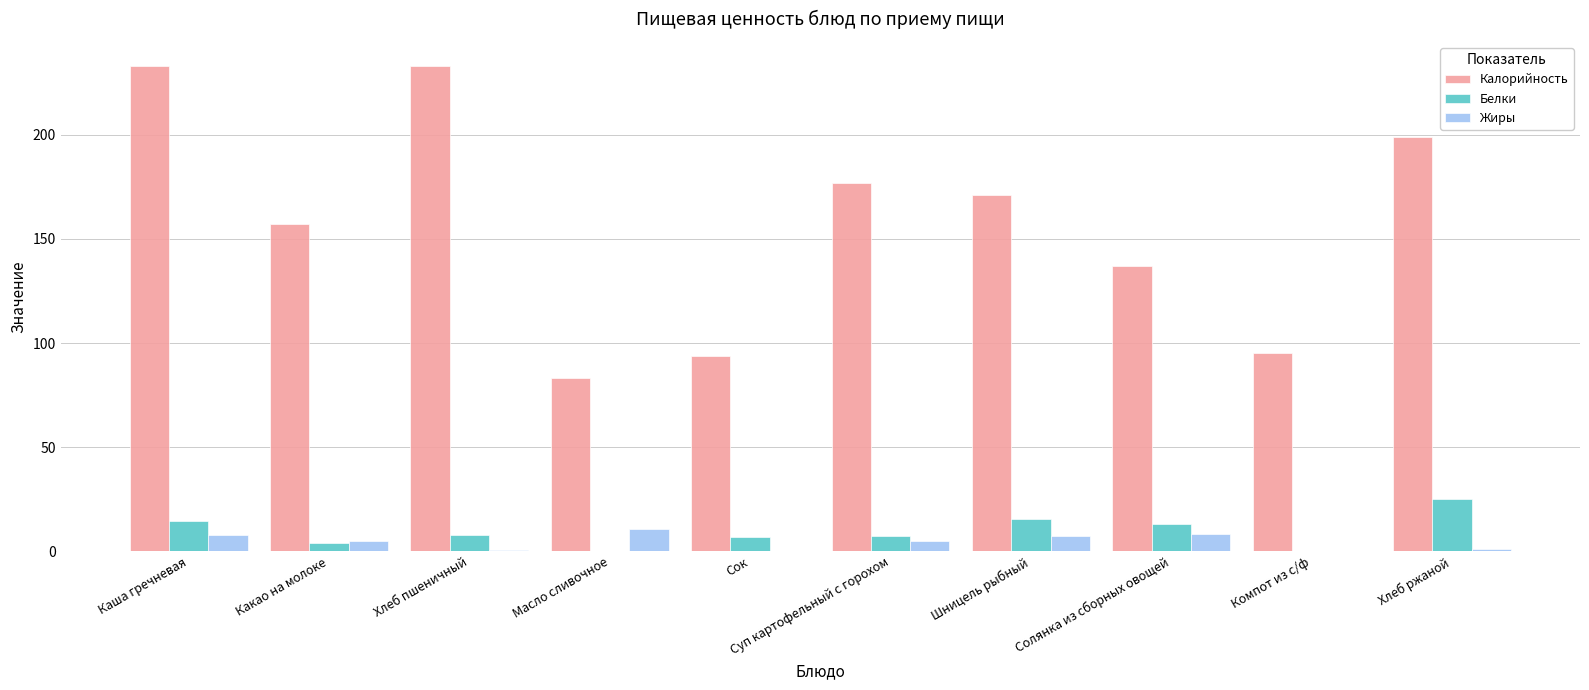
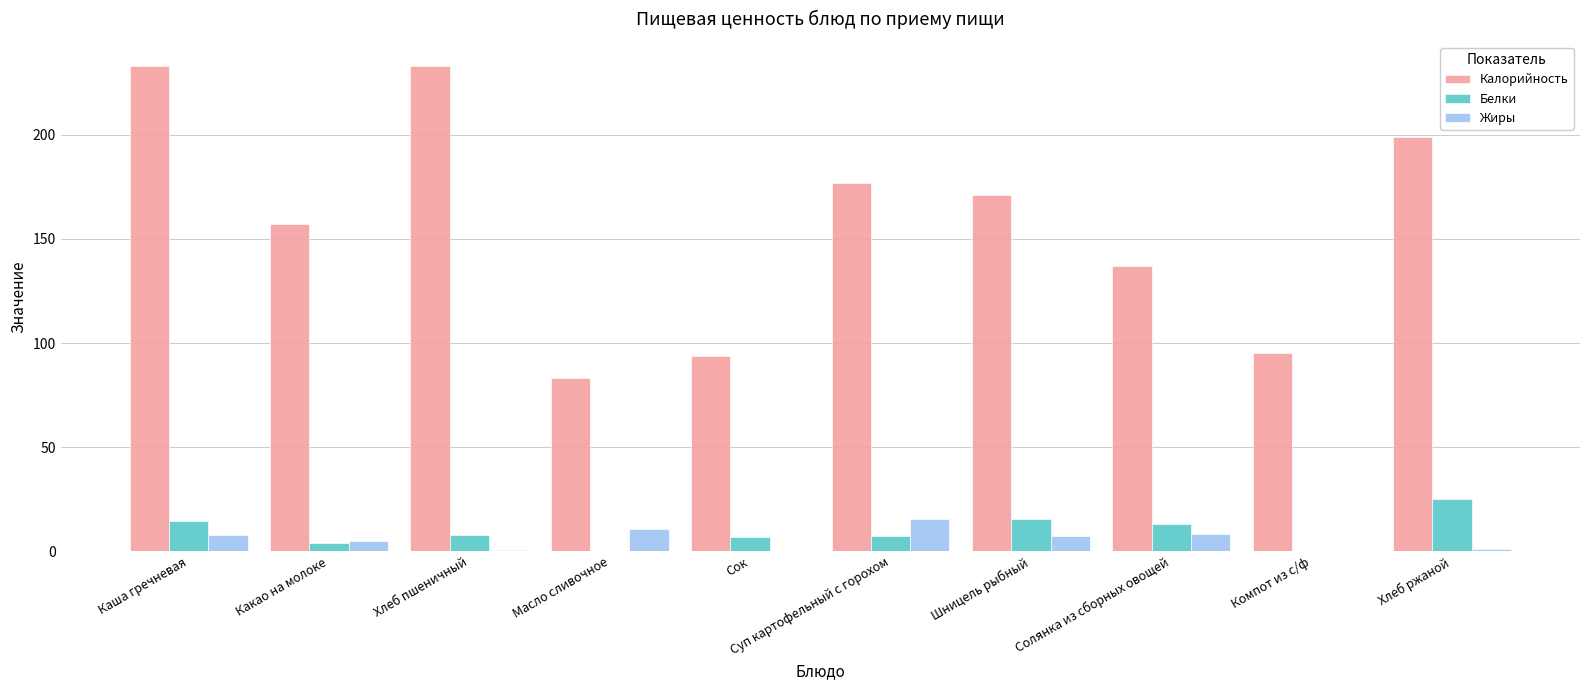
  {
    "Калорийность": {
      "Каша гречневая": 233,
      "Какао на молоке": 157,
      "Хлеб пшеничный": 233,
      "Масло сливочное": 83,
      "Сок": 94,
      "Суп картофельный с горохом": 177,
      "Шницель рыбный": 171,
      "Солянка из сборных овощей": 137,
      "Компот из с/ф": 95,
      "Хлеб ржаной": 199
    },
    "Белки": {
      "Каша гречневая": 14,
      "Какао на молоке": 4,
      "Хлеб пшеничный": 8,
      "Сок": 7,
      "Суп картофельный с горохом": 7,
      "Шницель рыбный": 16,
      "Солянка из сборных овощей": 13,
      "Хлеб ржаной": 25
    },
    "Жиры": {
      "Каша гречневая": 8,
      "Какао на молоке": 5,
      "Масло сливочное": 11,
      "Сок": 0,
-     "Суп картофельный с горохом": 5,
+     "Суп картофельный с горохом": 15,
      "Шницель рыбный": 7,
      "Солянка из сборных овощей": 9,
      "Компот из с/ф": 0
    }
  }
